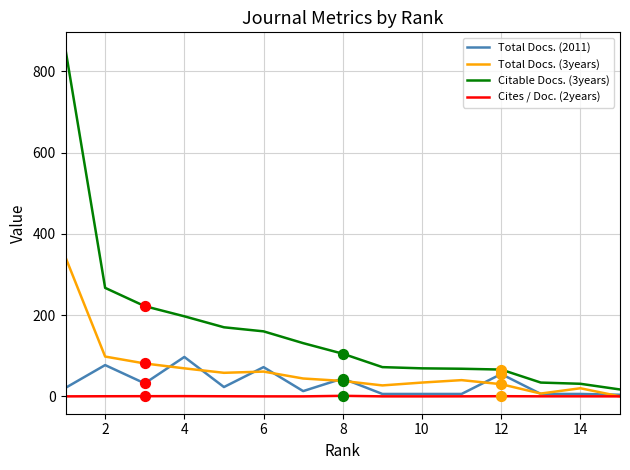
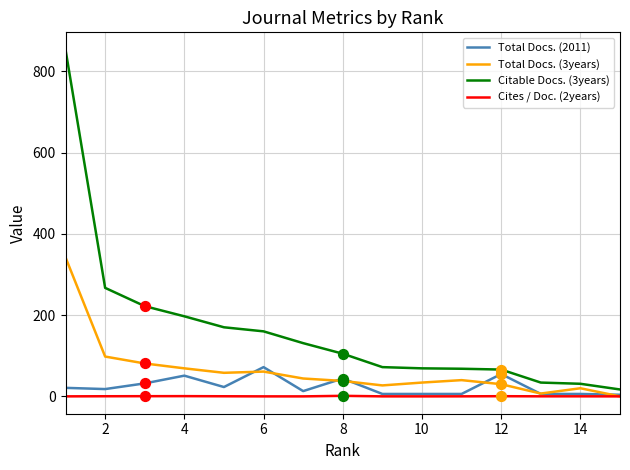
  {
    "Total Docs. (2011)": {
-     "2": 80,
-     "4": 100,
+     "2": 20,
+     "4": 50,
      "6": 70
    }
  }
